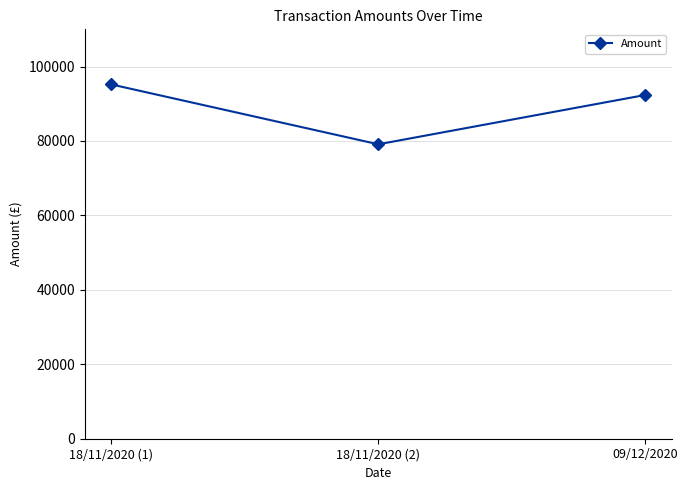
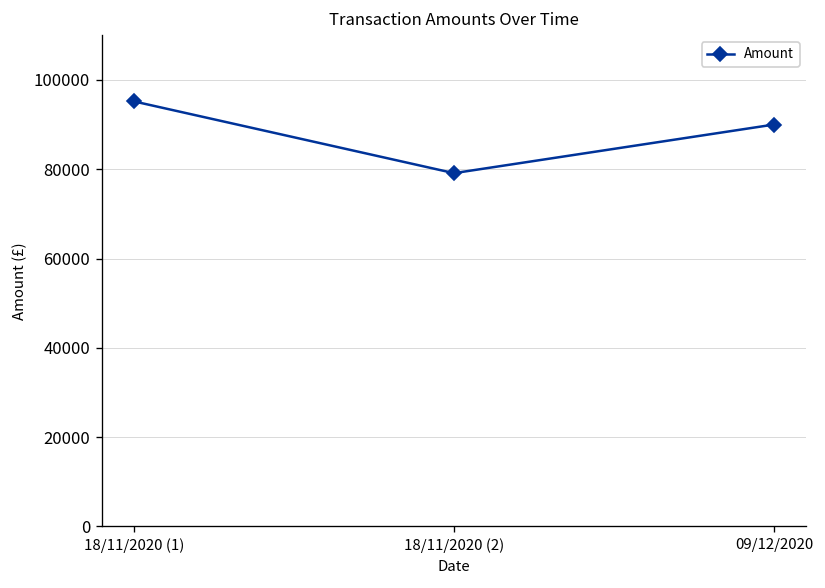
  {
    "18/11/2020 (1)": 95000,
    "18/11/2020 (2)": 79000,
-   "09/12/2020": 92000
+   "09/12/2020": 90000
  }
